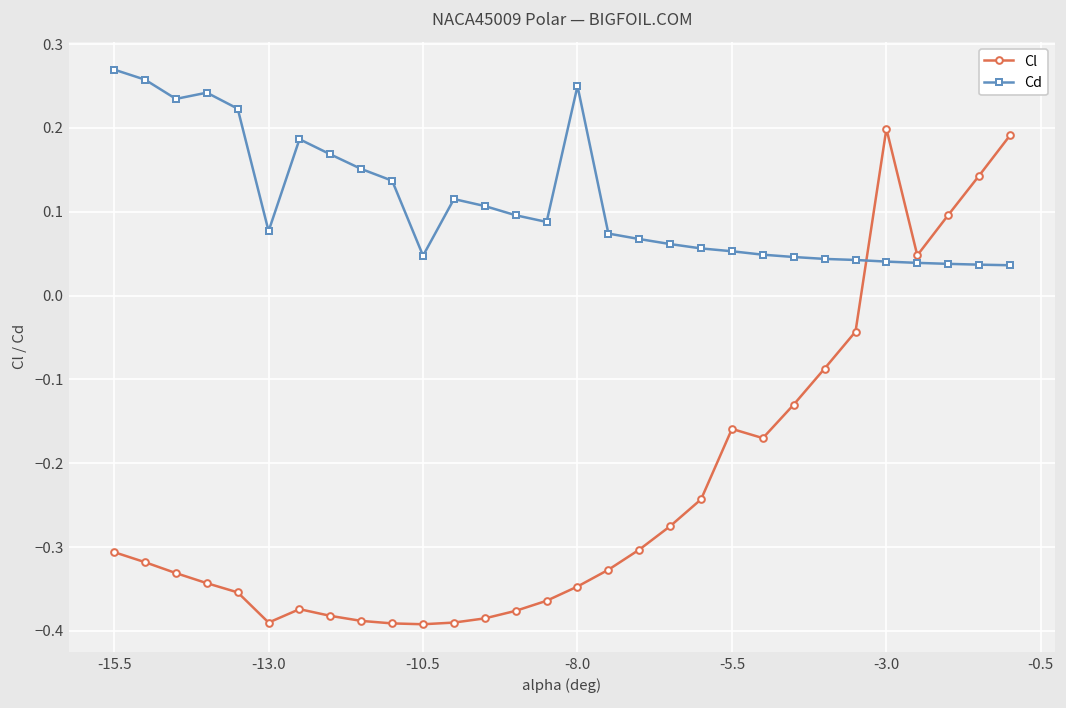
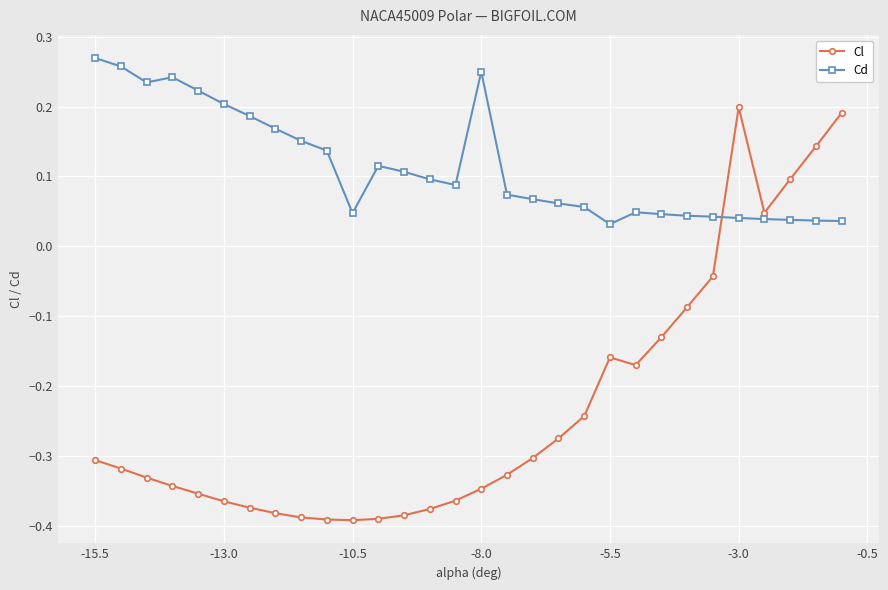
  {
    "Cl": {
      "-15.5": -0.31,
-     "-13.0": -0.39,
+     "-13.0": -0.37,
      "-10.5": -0.39,
      "-8.0": -0.35,
      "-5.5": -0.16,
      "-3.0": 0.20
    },
    "Cd": {
      "-15.5": 0.27,
-     "-13.0": 0.08,
+     "-13.0": 0.20,
      "-10.5": 0.05,
      "-8.0": 0.25,
-     "-5.5": 0.05,
+     "-5.5": 0.03,
      "-3.0": 0.04
    }
  }
